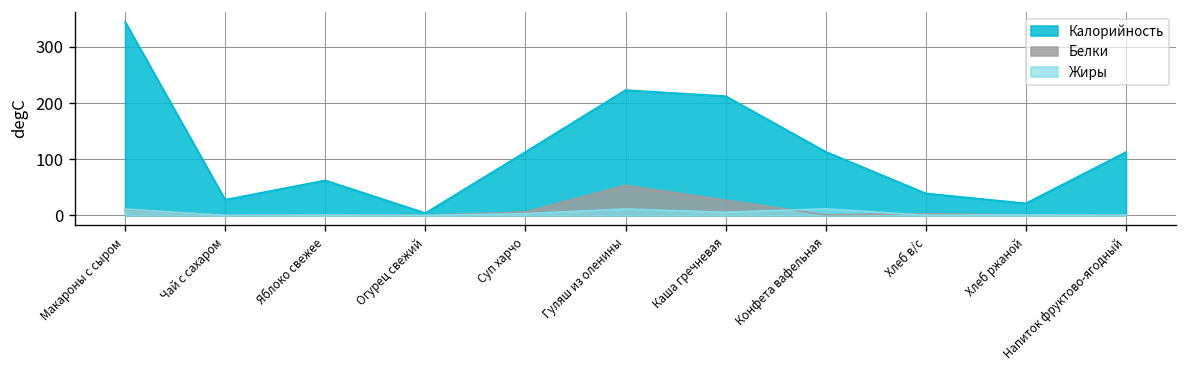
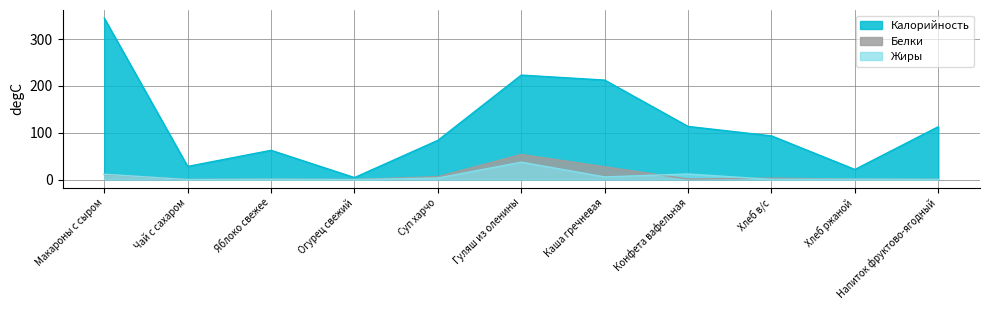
  {
    "Калорийность": {
      "Макароны с сыром": 340,
      "Чай с сахаром": 30,
      "Яблоко свежее": 60,
-     "Суп харчо": 110,
+     "Суп харчо": 80,
      "Гуляш из оленины": 220,
      "Каша гречневая": 210,
      "Конфета вафельная": 110,
-     "Хлеб в/с": 40,
+     "Хлеб в/с": 90,
      "Хлеб ржаной": 20,
      "Напиток фруктово-ягодный": 110
    },
    "Белки": {
      "Гуляш из оленины": 50,
      "Каша гречневая": 30,
      "Конфета вафельная": 0
    },
    "Жиры": {
-     "Гуляш из оленины": 10,
+     "Гуляш из оленины": 40,
      "Каша гречневая": 10,
      "Конфета вафельная": 10
    }
  }
